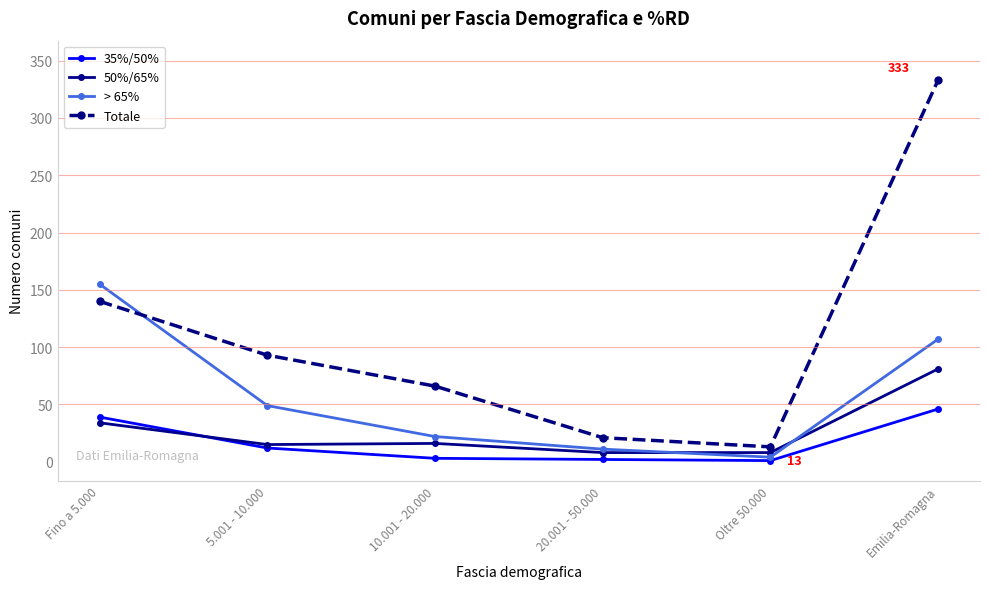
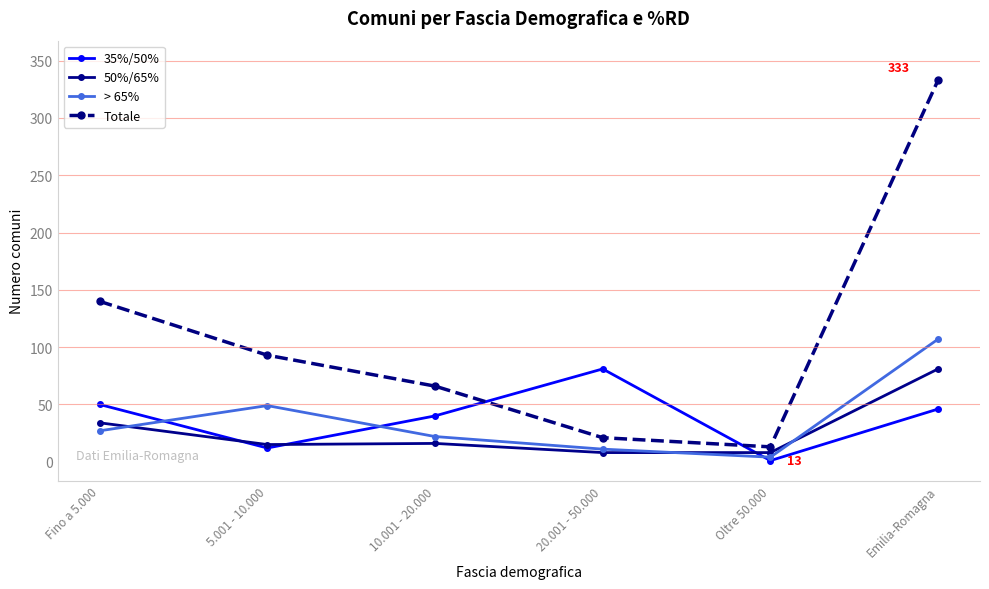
  {
    "35%/50%": {
-     "Fino a 5.000": 39,
+     "Fino a 5.000": 50,
      "5.001 - 10.000": 12,
-     "10.001 - 20.000": 3,
-     "20.001 - 50.000": 2,
+     "10.001 - 20.000": 40,
+     "20.001 - 50.000": 81,
      "Emilia-Romagna": 46
    },
    "> 65%": {
-     "Fino a 5.000": 155,
+     "Fino a 5.000": 27,
      "5.001 - 10.000": 49,
      "10.001 - 20.000": 22,
      "20.001 - 50.000": 11,
      "Emilia-Romagna": 107
    }
  }
